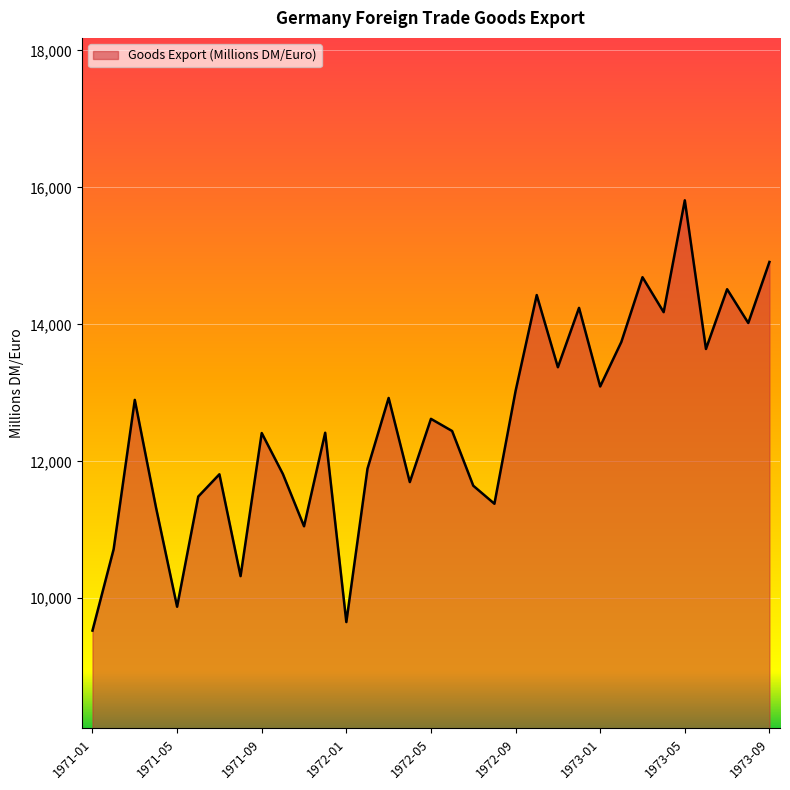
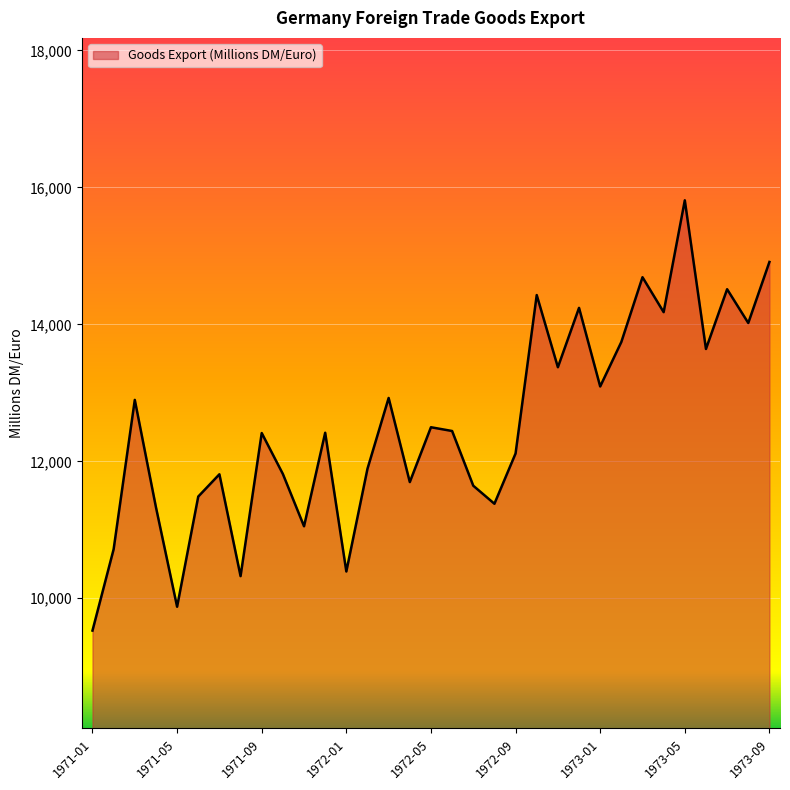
  {
    "1971-01": "9,500",
    "1971-05": "9,900",
    "1971-09": "12,400",
-   "1972-01": "9,700",
-   "1972-05": "12,600",
-   "1972-09": "13,000",
+   "1972-01": "10,400",
+   "1972-05": "12,500",
+   "1972-09": "12,100",
    "1973-01": "13,100",
    "1973-05": "15,800",
    "1973-09": "14,900"
  }
